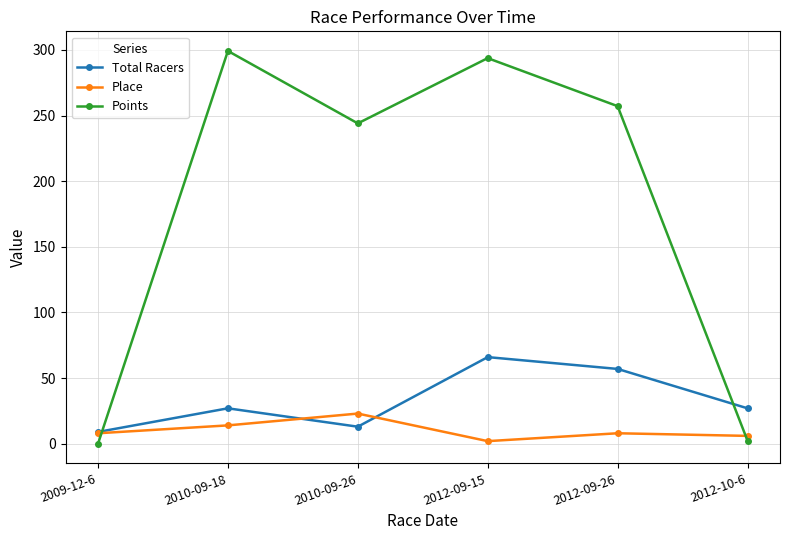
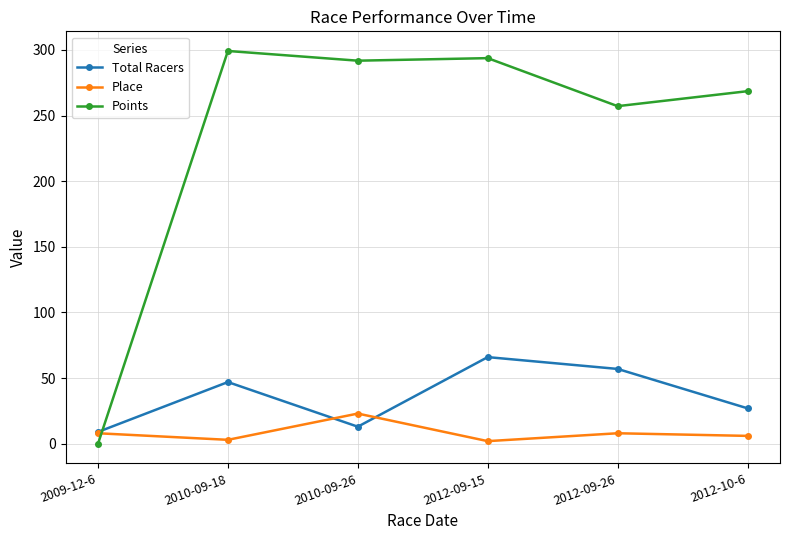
  {
    "Total Racers": {
-     "2010-09-18": 27,
+     "2010-09-18": 47,
      "2010-09-26": 13,
      "2012-09-15": 66,
      "2012-09-26": 57,
      "2012-10-6": 27
    },
    "Place": {
-     "2010-09-18": 14,
+     "2010-09-18": 3,
      "2010-09-26": 23,
      "2012-09-15": 2,
      "2012-09-26": 8,
      "2012-10-6": 6
    },
    "Points": {
      "2009-12-6": 0,
      "2010-09-18": 299,
-     "2010-09-26": 244,
+     "2010-09-26": 292,
      "2012-09-15": 294,
      "2012-09-26": 257,
-     "2012-10-6": 2
+     "2012-10-6": 269
    }
  }
